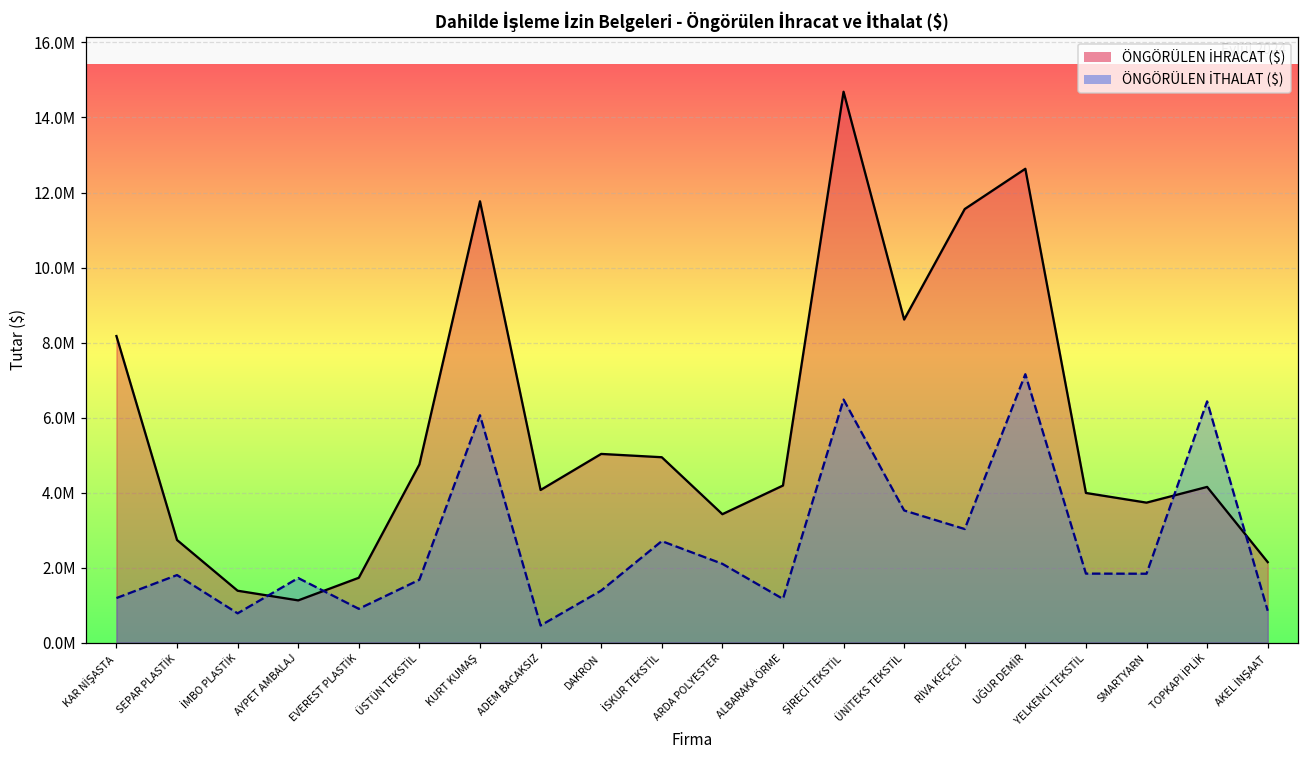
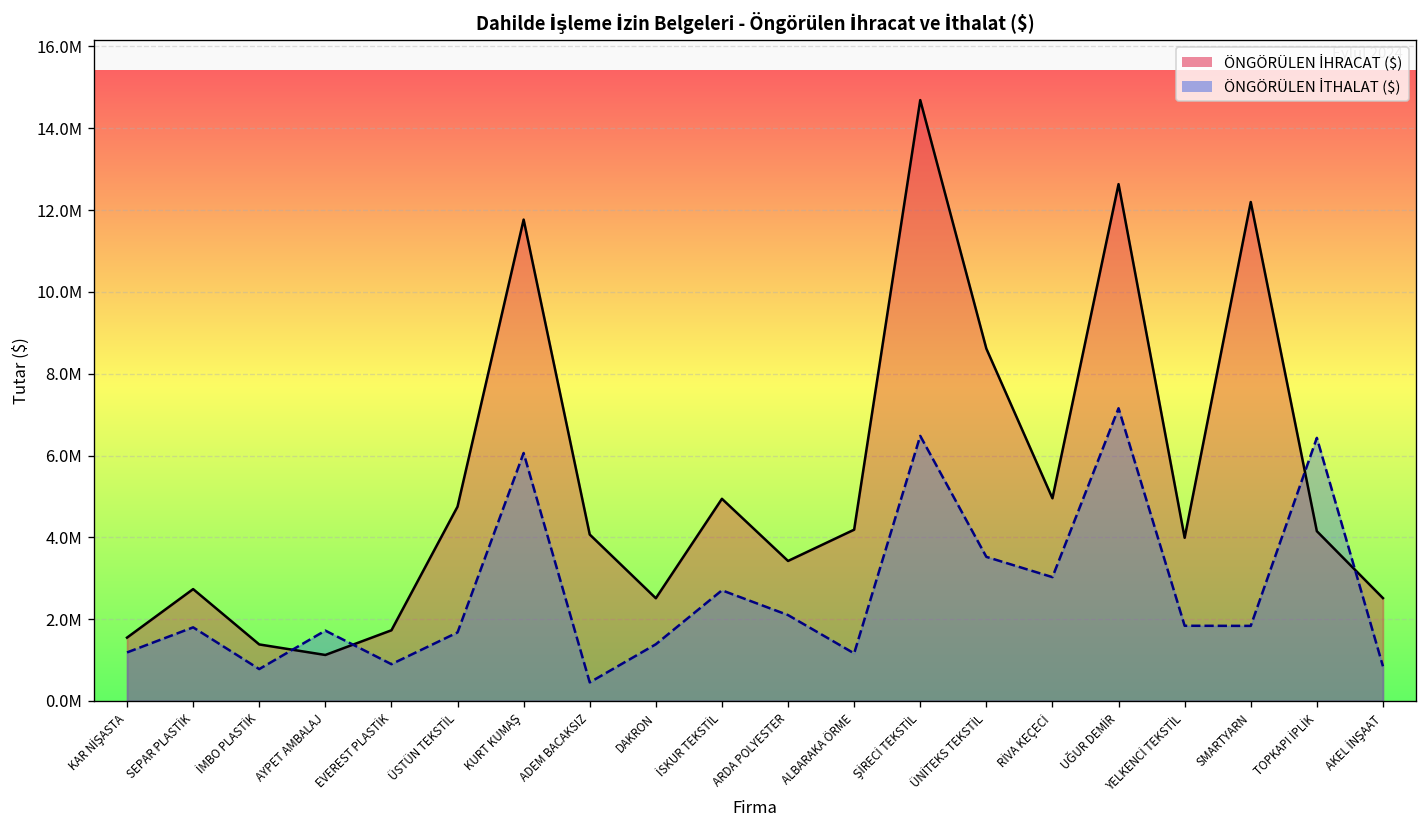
  {
    "ÖNGÖRÜLEN İHRACAT ($)": {
-     "KAR NİŞASTA": 8200000,
+     "KAR NİŞASTA": 1500000,
      "SEPAR PLASTİK": 2700000,
      "İMBO PLASTİK": 1400000,
      "AYPET AMBALAJ": 1100000,
      "EVEREST PLASTİK": 1700000,
      "ÜSTÜN TEKSTİL": 4800000,
      "KURT KUMAŞ": 11800000,
      "ADEM BACAKSIZ": 4100000,
-     "DAKRON": 5000000,
+     "DAKRON": 2500000,
      "İSKUR TEKSTİL": 4900000,
      "ARDA POLYESTER": 3400000,
      "ALBARAKA ÖRME": 4200000,
      "ŞİRECİ TEKSTİL": 14700000,
      "ÜNİTEKS TEKSTİL": 8600000,
-     "RİVA KEÇECİ": 11600000,
+     "RİVA KEÇECİ": 5000000,
      "UĞUR DEMİR": 12600000,
      "YELKENCİ TEKSTİL": 4000000,
-     "SMARTYARN": 3700000,
+     "SMARTYARN": 12200000,
      "TOPKAPI İPLİK": 4200000,
-     "AKEL İNŞAAT": 2100000
+     "AKEL İNŞAAT": 2500000
    },
    "ÖNGÖRÜLEN İTHALAT ($)": {
      "KAR NİŞASTA": 1200000,
      "SEPAR PLASTİK": 1800000,
      "İMBO PLASTİK": 800000,
      "AYPET AMBALAJ": 1700000,
      "EVEREST PLASTİK": 900000,
      "ÜSTÜN TEKSTİL": 1700000,
      "KURT KUMAŞ": 6100000,
      "ADEM BACAKSIZ": 500000,
      "DAKRON": 1400000,
      "İSKUR TEKSTİL": 2700000,
      "ARDA POLYESTER": 2100000,
      "ALBARAKA ÖRME": 1200000,
      "ŞİRECİ TEKSTİL": 6500000,
      "ÜNİTEKS TEKSTİL": 3500000,
      "RİVA KEÇECİ": 3000000,
      "UĞUR DEMİR": 7200000,
      "YELKENCİ TEKSTİL": 1800000,
      "SMARTYARN": 1800000,
      "TOPKAPI İPLİK": 6400000,
      "AKEL İNŞAAT": 800000
    }
  }
